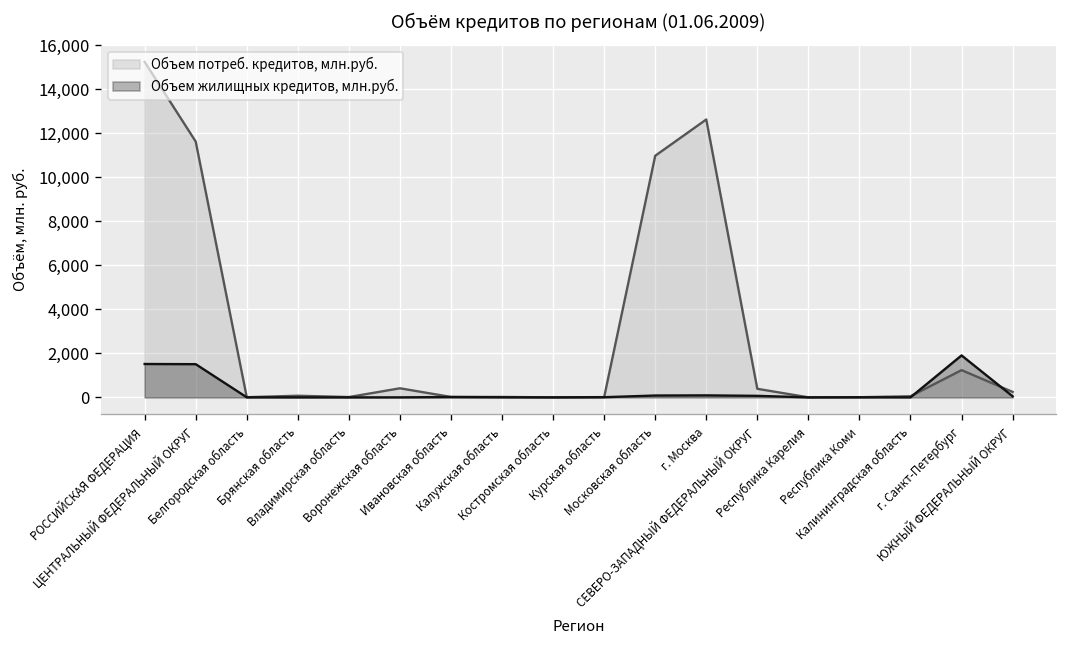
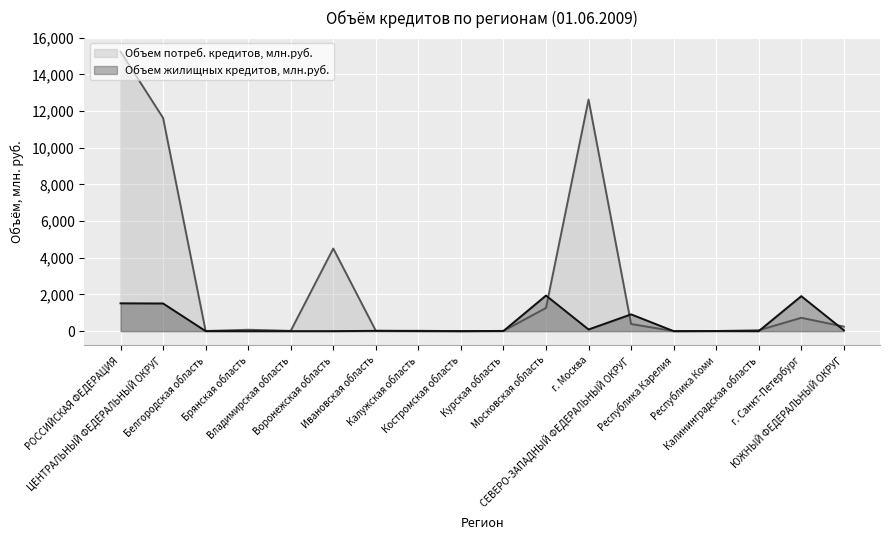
  {
    "Объем потреб. кредитов, млн.руб.": {
      "ЦЕНТРАЛЬНЫЙ ФЕДЕРАЛЬНЫЙ ОКРУГ": "11,600",
-     "Воронежская область": "400",
-     "Московская область": "11,000",
+     "Воронежская область": "4,500",
+     "Московская область": "1,300",
      "г. Москва": "12,600",
      "СЕВЕРО-ЗАПАДНЫЙ ФЕДЕРАЛЬНЫЙ ОКРУГ": "400",
-     "г. Санкт-Петербург": "1,200",
+     "г. Санкт-Петербург": "700",
      "ЮЖНЫЙ ФЕДЕРАЛЬНЫЙ ОКРУГ": "200"
    },
    "Объем жилищных кредитов, млн.руб.": {
      "РОССИЙСКАЯ ФЕДЕРАЦИЯ": "1,500",
      "ЦЕНТРАЛЬНЫЙ ФЕДЕРАЛЬНЫЙ ОКРУГ": "1,500",
      "Воронежская область": "0",
-     "Московская область": "100",
+     "Московская область": "1,900",
      "г. Москва": "100",
-     "СЕВЕРО-ЗАПАДНЫЙ ФЕДЕРАЛЬНЫЙ ОКРУГ": "100",
+     "СЕВЕРО-ЗАПАДНЫЙ ФЕДЕРАЛЬНЫЙ ОКРУГ": "900",
      "г. Санкт-Петербург": "1,900",
      "ЮЖНЫЙ ФЕДЕРАЛЬНЫЙ ОКРУГ": "0"
    }
  }
